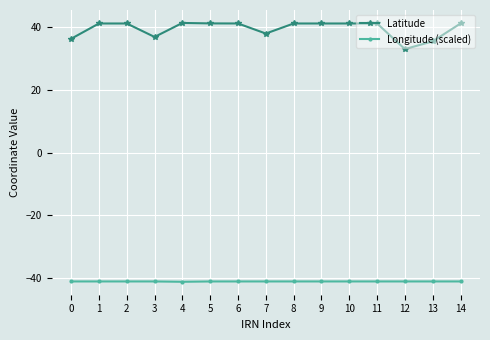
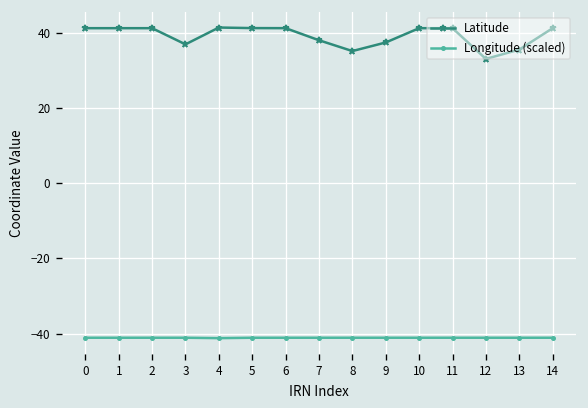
  {
    "Latitude": {
-     "0": 36,
+     "0": 41,
      "1": 41,
      "2": 41,
      "3": 37,
      "4": 41,
      "5": 41,
      "6": 41,
      "7": 38,
-     "8": 41,
-     "9": 41,
+     "8": 35,
+     "9": 37,
      "10": 41,
      "12": 33
    },
    "Longitude (scaled)": {
      "0": -41,
      "1": -41,
      "2": -41,
      "3": -41,
      "4": -41,
      "5": -41,
      "6": -41,
      "7": -41,
      "8": -41,
      "9": -41,
      "10": -41,
      "11": -41,
      "12": -41,
      "13": -41,
      "14": -41
    }
  }
